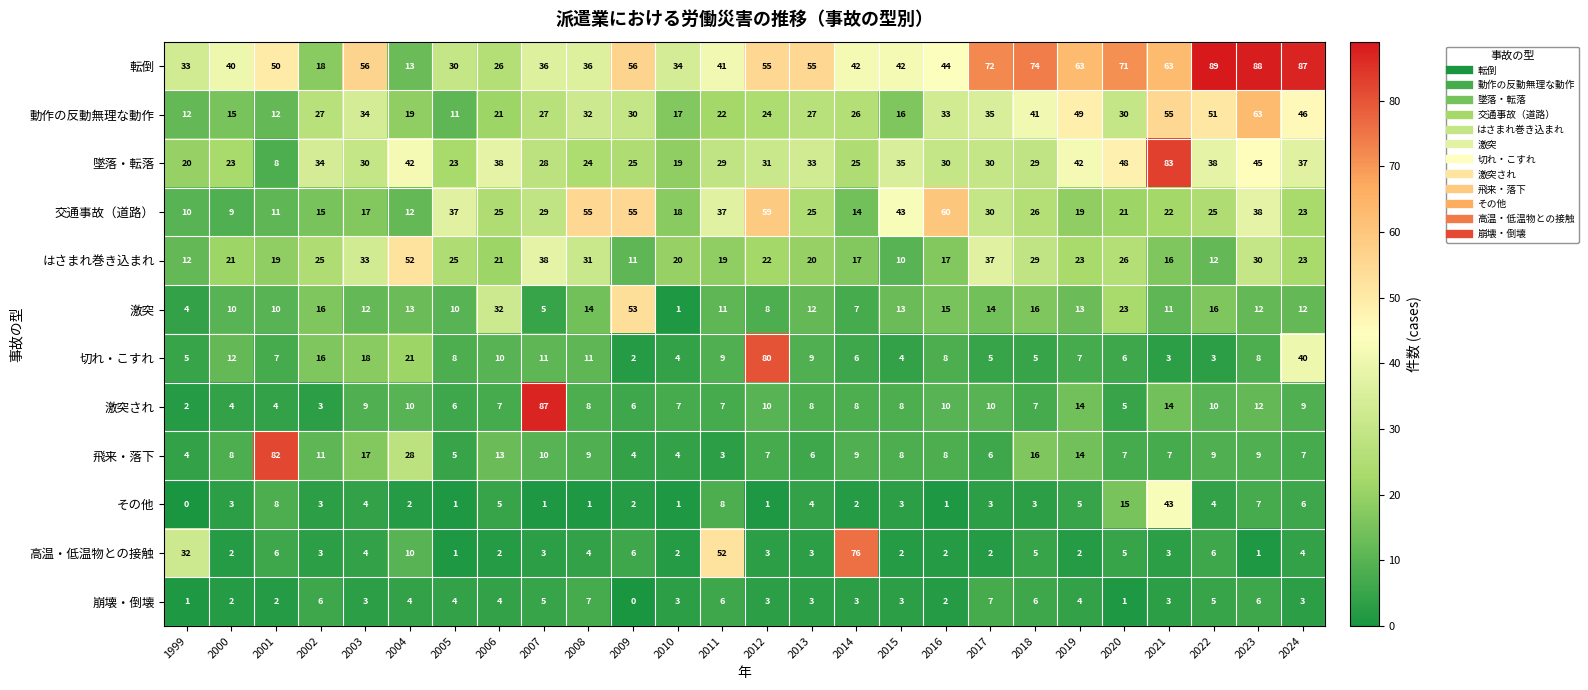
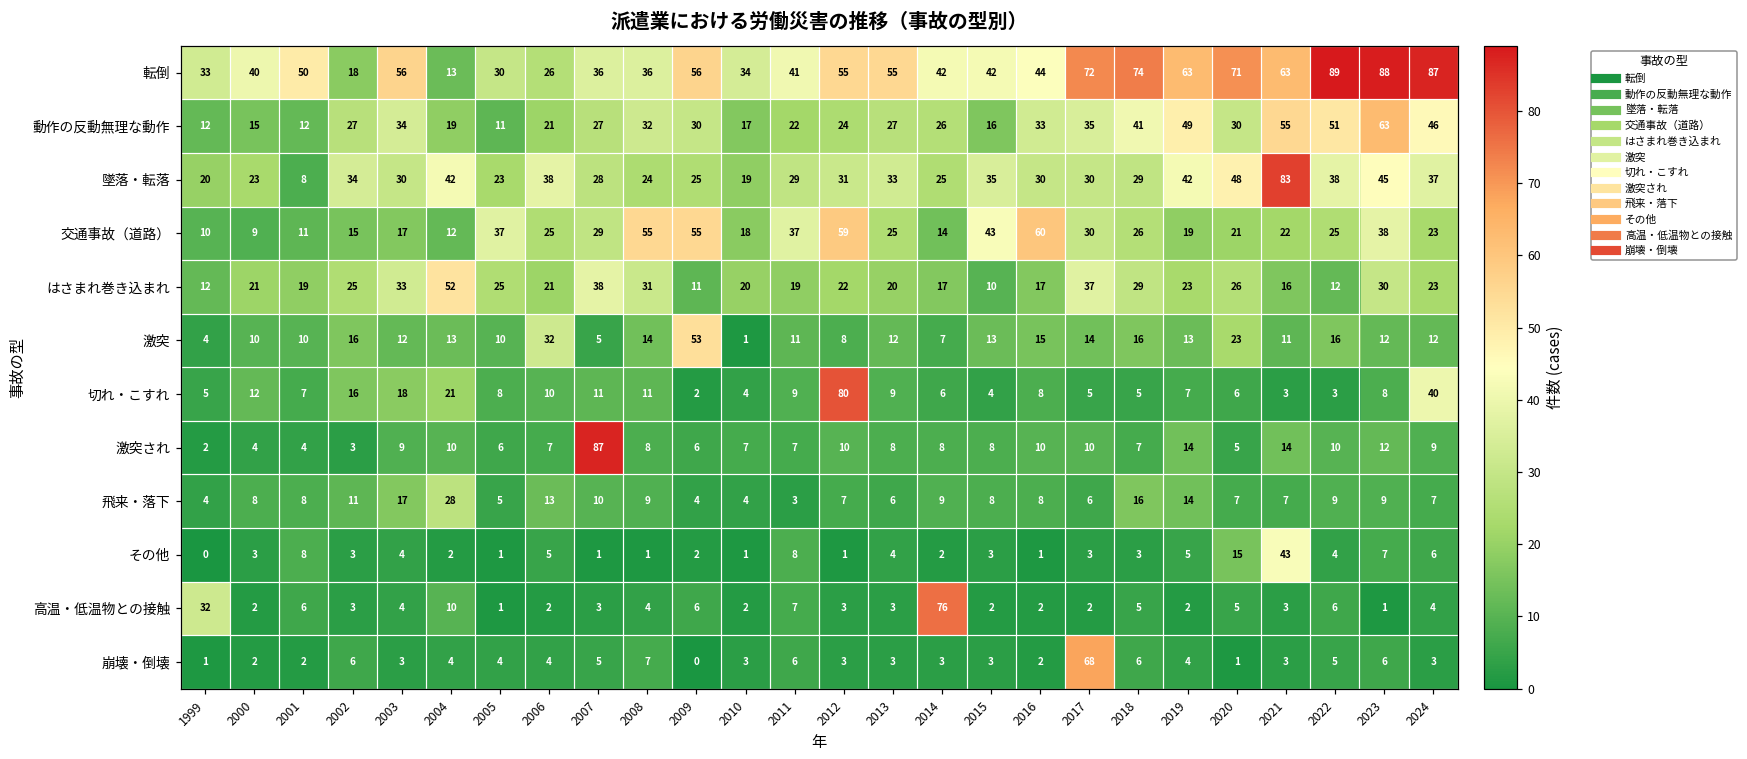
  {
    "飛来・落下": {
      "1999": 4,
      "2000": 8,
-     "2001": 82,
+     "2001": 8,
      "2002": 11,
      "2003": 17,
      "2004": 28,
      "2005": 5,
      "2006": 13,
      "2007": 10,
      "2008": 9,
      "2009": 4,
      "2010": 4,
      "2011": 3,
      "2012": 7,
      "2013": 6,
      "2014": 9,
      "2015": 8,
      "2016": 8,
      "2017": 6,
      "2018": 16,
      "2019": 14,
      "2020": 7,
      "2021": 7,
      "2022": 9,
      "2023": 9,
      "2024": 7
    },
    "高温・低温物との接触": {
      "1999": 32,
      "2000": 2,
      "2001": 6,
      "2002": 3,
      "2003": 4,
      "2004": 10,
      "2005": 1,
      "2006": 2,
      "2007": 3,
      "2008": 4,
      "2009": 6,
      "2010": 2,
-     "2011": 52,
+     "2011": 7,
      "2012": 3,
      "2013": 3,
      "2014": 76,
      "2015": 2,
      "2016": 2,
      "2017": 2,
      "2018": 5,
      "2019": 2,
      "2020": 5,
      "2021": 3,
      "2022": 6,
      "2023": 1,
      "2024": 4
    },
    "崩壊・倒壊": {
      "1999": 1,
      "2000": 2,
      "2001": 2,
      "2002": 6,
      "2003": 3,
      "2004": 4,
      "2005": 4,
      "2006": 4,
      "2007": 5,
      "2008": 7,
      "2009": 0,
      "2010": 3,
      "2011": 6,
      "2012": 3,
      "2013": 3,
      "2014": 3,
      "2015": 3,
      "2016": 2,
-     "2017": 7,
+     "2017": 68,
      "2018": 6,
      "2019": 4,
      "2020": 1,
      "2021": 3,
      "2022": 5,
      "2023": 6,
      "2024": 3
    }
  }
